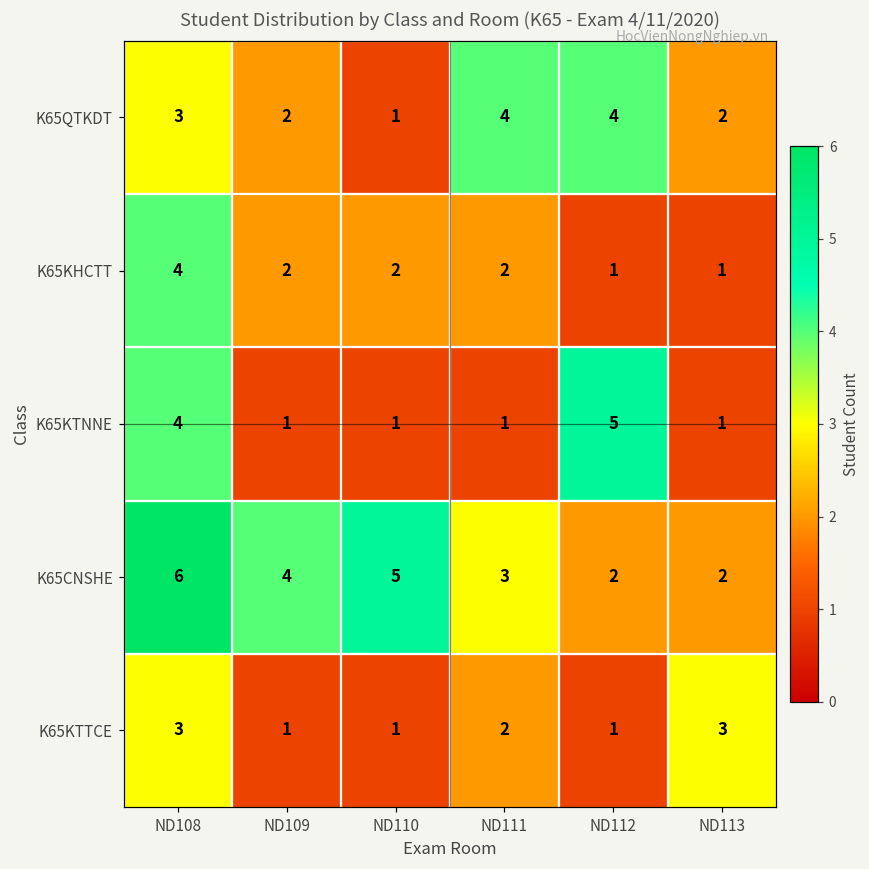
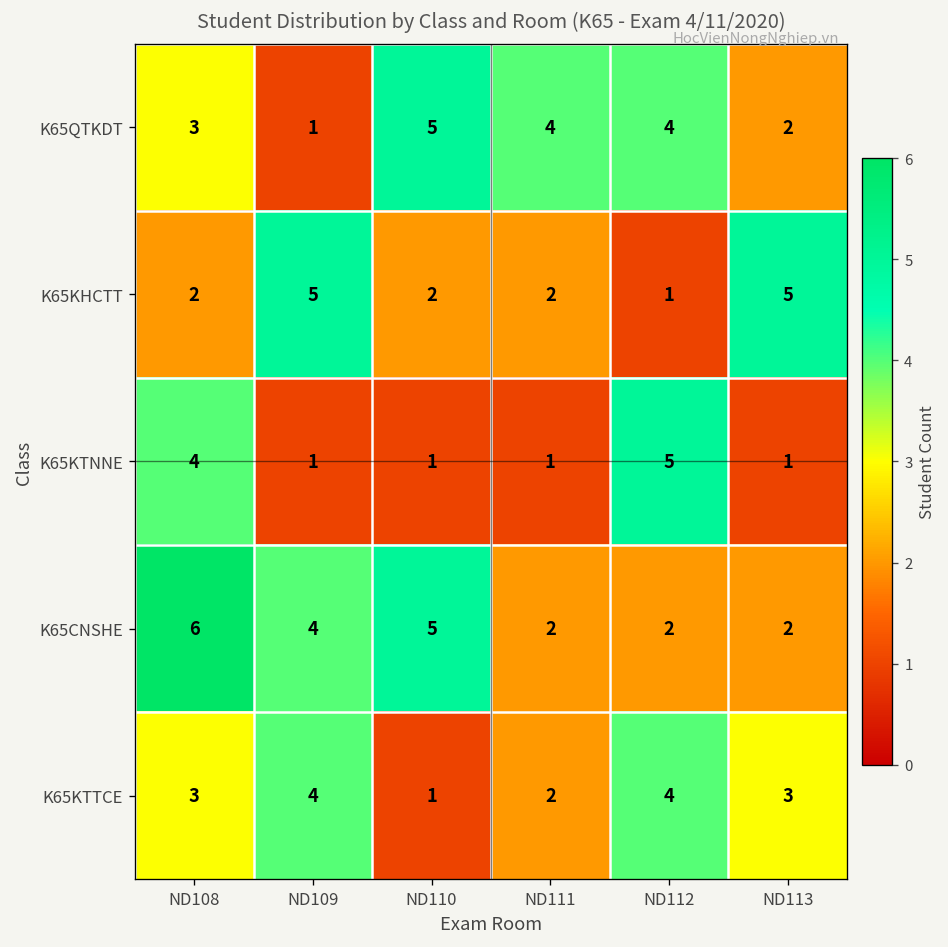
  {
    "K65QTKDT": {
      "ND108": 3,
-     "ND109": 2,
-     "ND110": 1,
+     "ND109": 1,
+     "ND110": 5,
      "ND111": 4,
      "ND112": 4,
      "ND113": 2
    },
    "K65KHCTT": {
-     "ND108": 4,
-     "ND109": 2,
+     "ND108": 2,
+     "ND109": 5,
      "ND110": 2,
      "ND111": 2,
      "ND112": 1,
-     "ND113": 1
+     "ND113": 5
    },
    "K65KTNNE": {
      "ND108": 4,
      "ND109": 1,
      "ND110": 1,
      "ND111": 1,
      "ND112": 5,
      "ND113": 1
    },
    "K65CNSHE": {
      "ND108": 6,
      "ND109": 4,
      "ND110": 5,
-     "ND111": 3,
+     "ND111": 2,
      "ND112": 2,
      "ND113": 2
    },
    "K65KTTCE": {
      "ND108": 3,
-     "ND109": 1,
+     "ND109": 4,
      "ND110": 1,
      "ND111": 2,
-     "ND112": 1,
+     "ND112": 4,
      "ND113": 3
    }
  }
